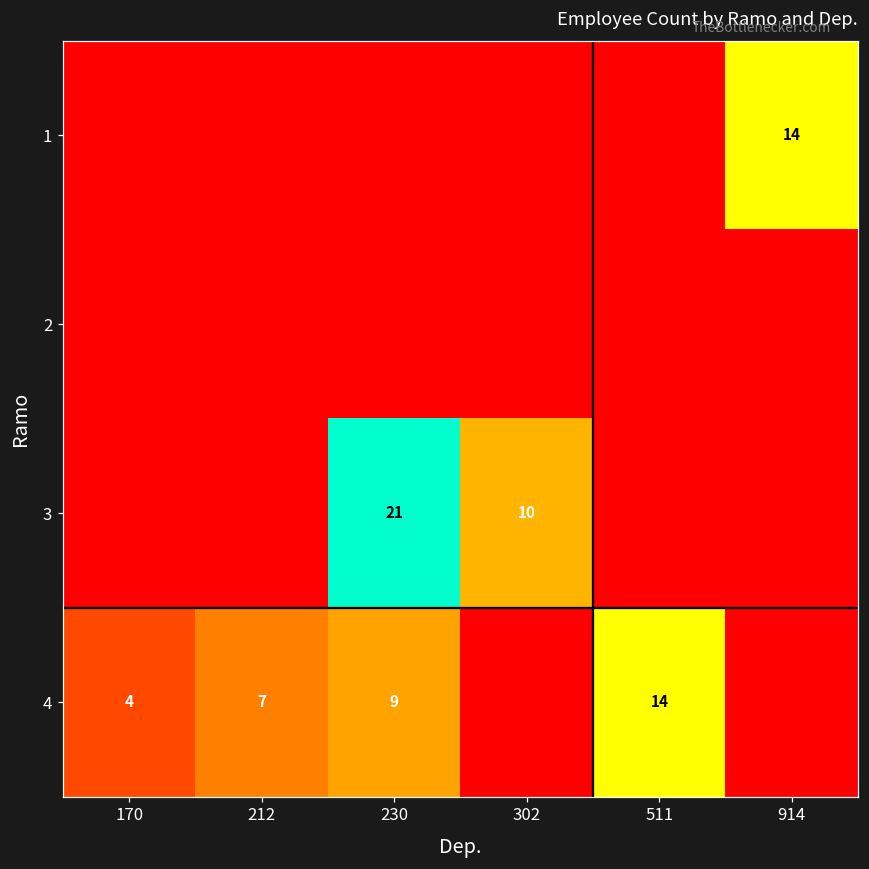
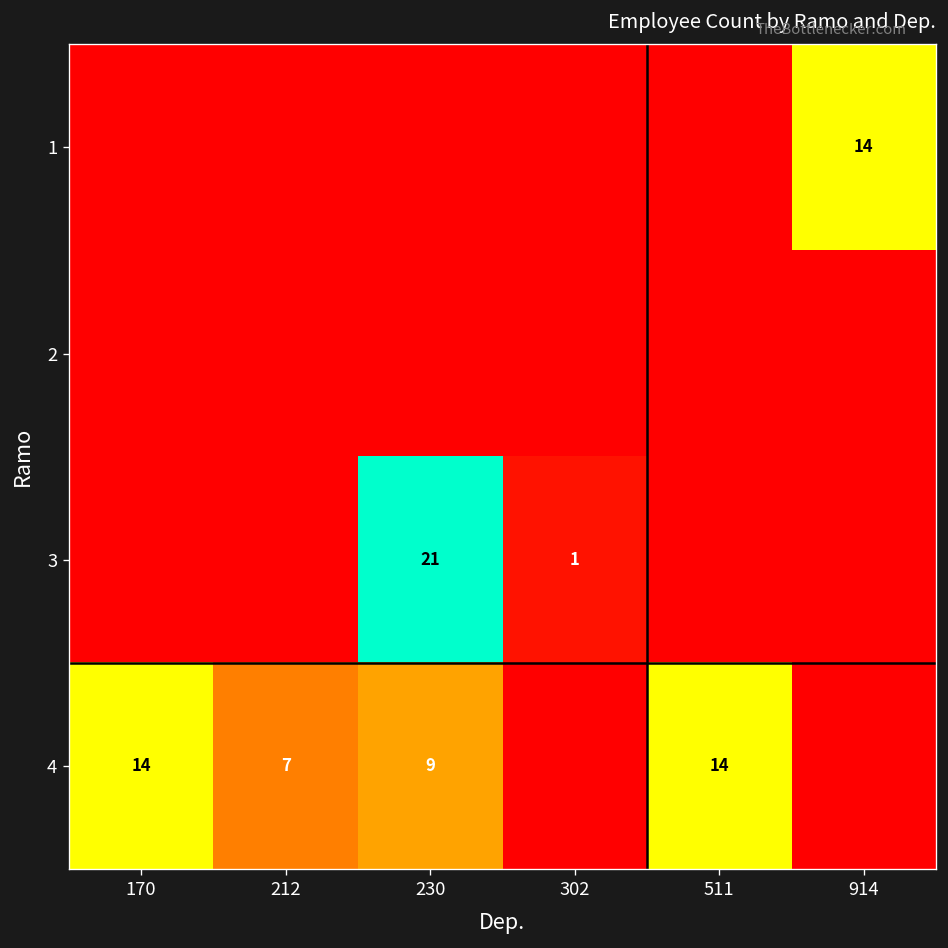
  {
    "1": {
      "914": 14
    },
    "3": {
      "230": 21,
-     "302": 10
+     "302": 1
    },
    "4": {
-     "170": 4,
+     "170": 14,
      "212": 7,
      "230": 9,
      "511": 14
    }
  }
